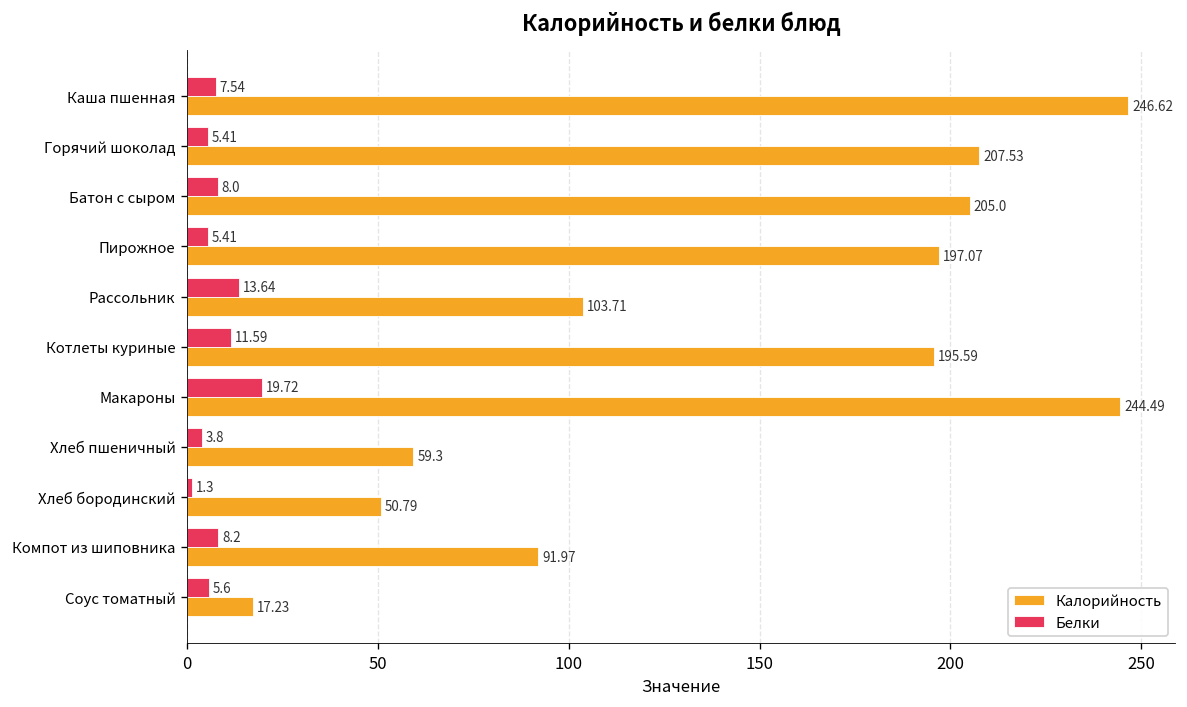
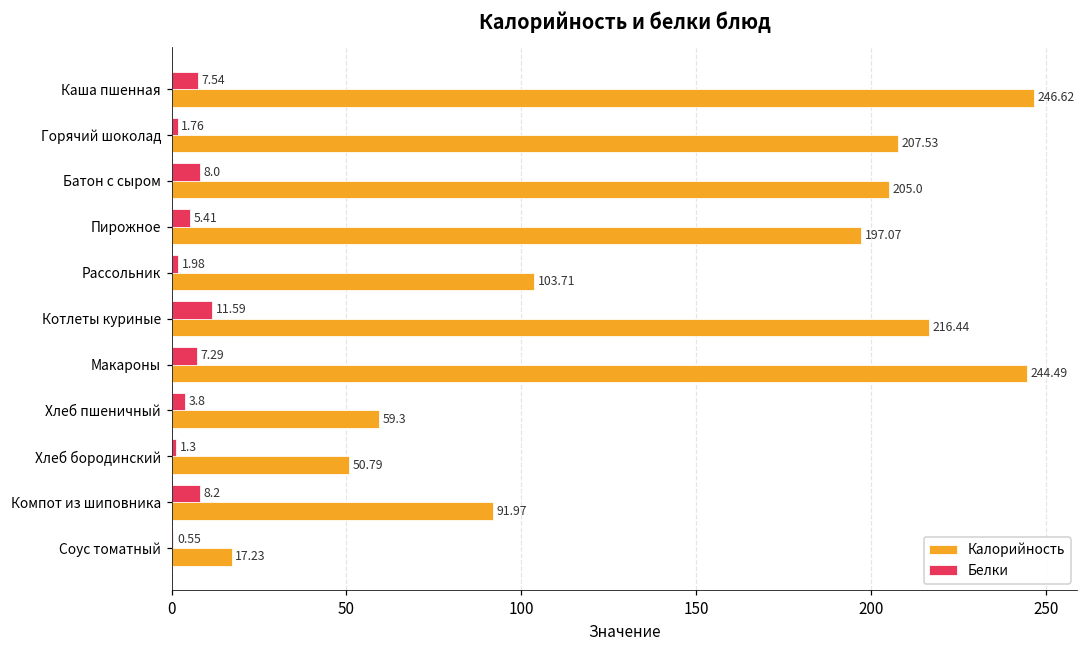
  {
    "Калорийность": {
      "Каша пшенная": 246.62,
      "Горячий шоколад": 207.53,
      "Батон с сыром": 205.0,
      "Пирожное": 197.07,
      "Рассольник": 103.71,
-     "Котлеты куриные": 195.59,
+     "Котлеты куриные": 216.44,
      "Макароны": 244.49,
      "Хлеб пшеничный": 59.3,
      "Хлеб бородинский": 50.79,
      "Компот из шиповника": 91.97,
      "Соус томатный": 17.23
    },
    "Белки": {
      "Каша пшенная": 7.54,
-     "Горячий шоколад": 5.41,
+     "Горячий шоколад": 1.76,
      "Батон с сыром": 8.0,
      "Пирожное": 5.41,
-     "Рассольник": 13.64,
+     "Рассольник": 1.98,
      "Котлеты куриные": 11.59,
-     "Макароны": 19.72,
+     "Макароны": 7.29,
      "Хлеб пшеничный": 3.8,
      "Хлеб бородинский": 1.3,
      "Компот из шиповника": 8.2,
-     "Соус томатный": 5.6
+     "Соус томатный": 0.55
    }
  }
